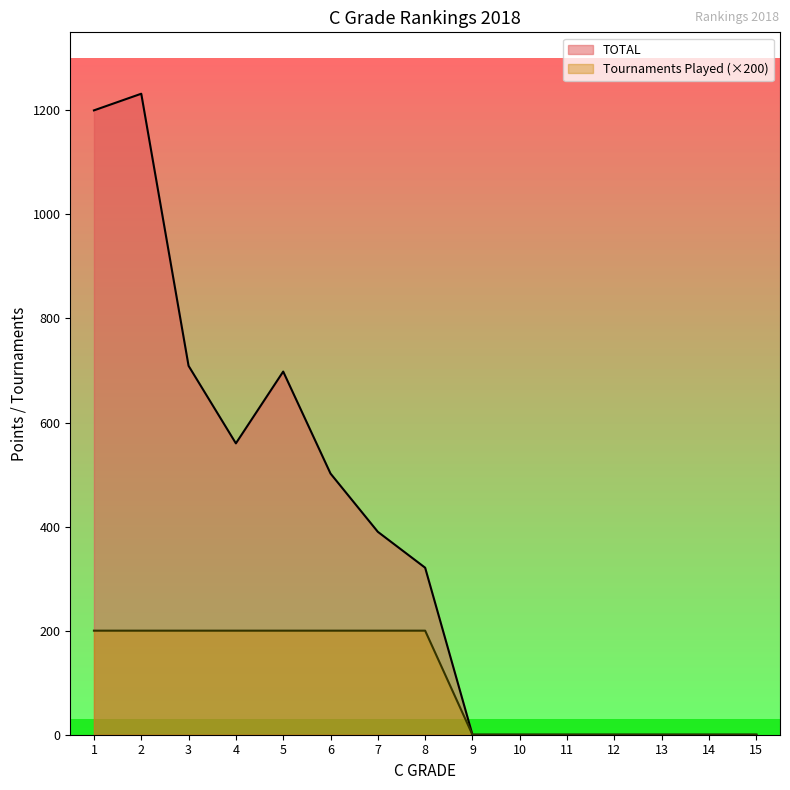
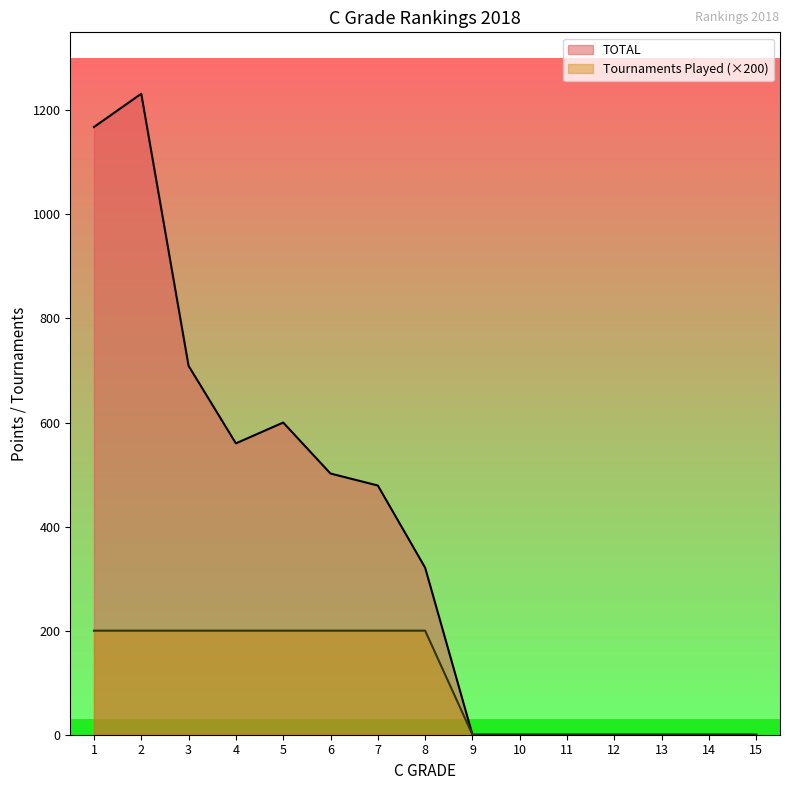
  {
    "TOTAL": {
-     "1": 1200,
+     "1": 1170,
      "2": 1230,
      "3": 710,
      "4": 560,
-     "5": 700,
+     "5": 600,
      "6": 500,
-     "7": 390,
+     "7": 480,
      "8": 320
    }
  }
